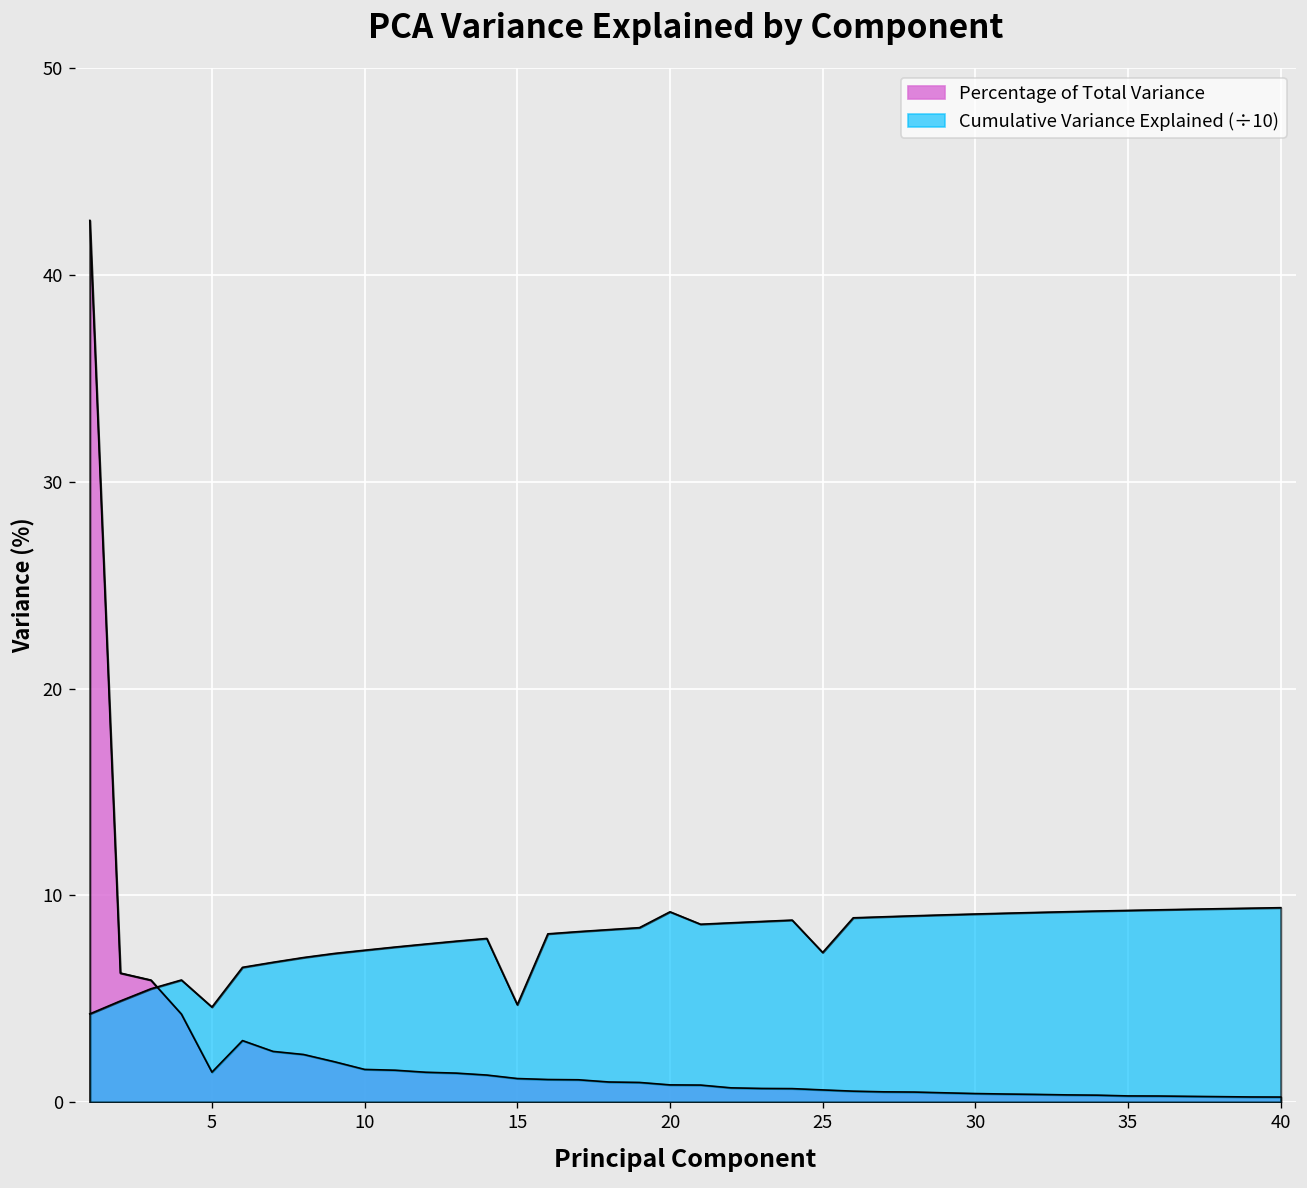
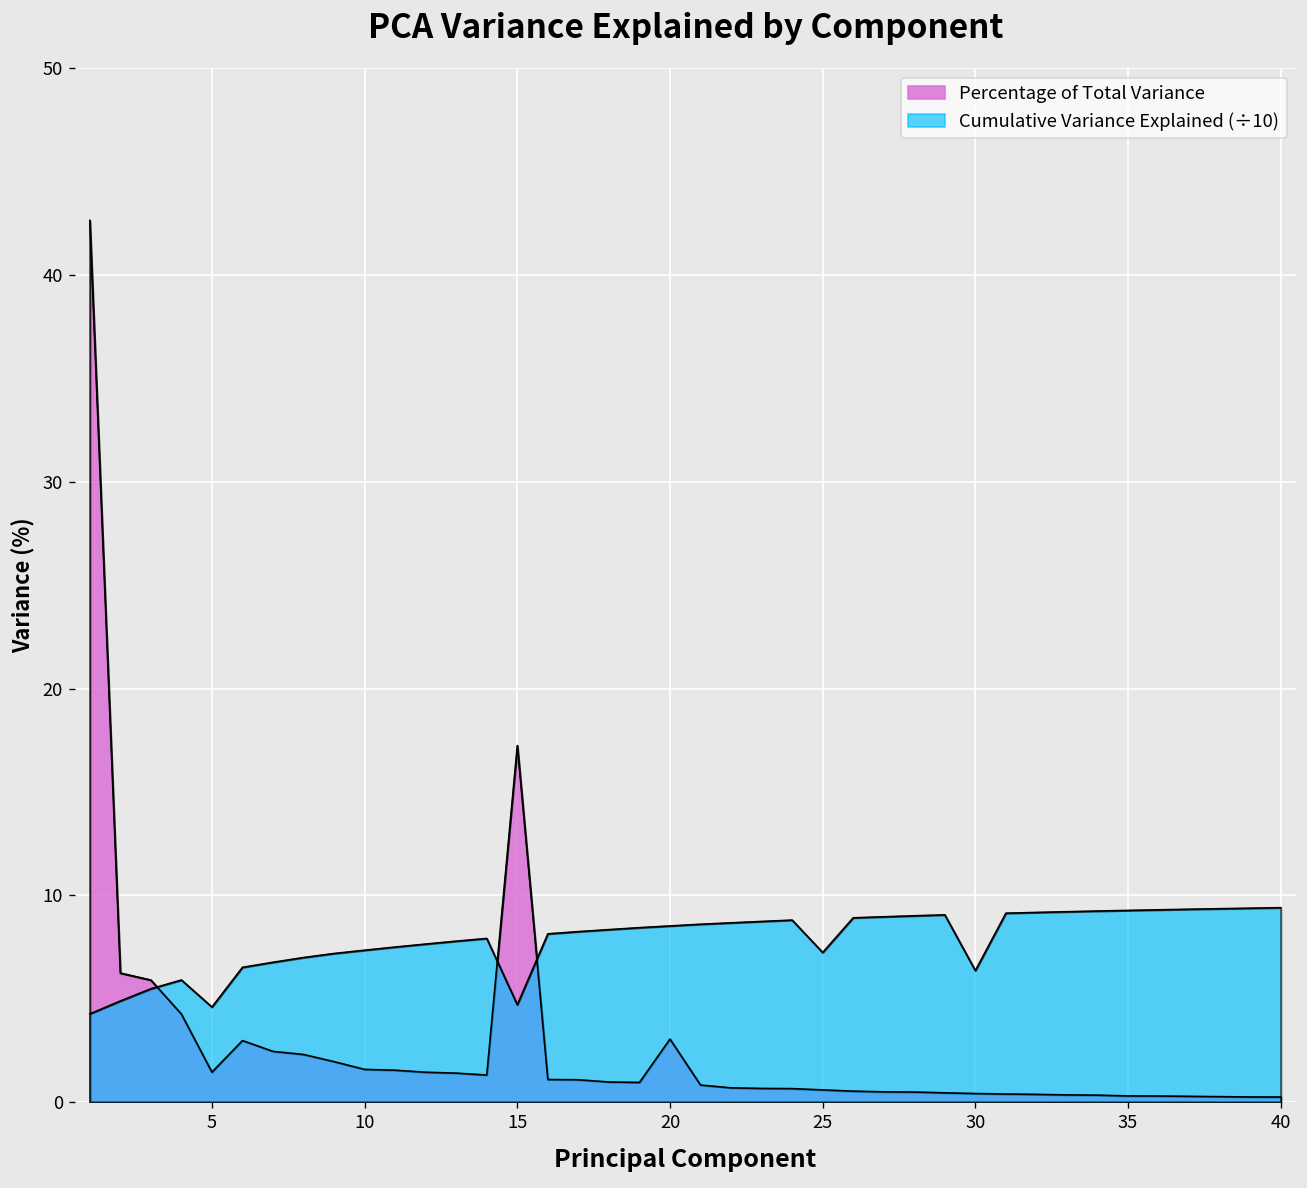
  {
    "Percentage of Total Variance": {
      "5": 1.4,
      "10": 1.6,
-     "15": 1.1,
-     "20": 0.8,
+     "15": 17.2,
+     "20": 3.0,
      "25": 0.6,
      "30": 0.4,
      "35": 0.3,
      "40": 0.2
    },
    "Cumulative Variance Explained (÷10)": {
      "5": 4.6,
      "10": 7.3,
      "15": 4.7,
-     "20": 9.2,
+     "20": 8.5,
      "25": 7.2,
-     "30": 9.1,
+     "30": 6.4,
      "35": 9.3,
      "40": 9.4
    }
  }
